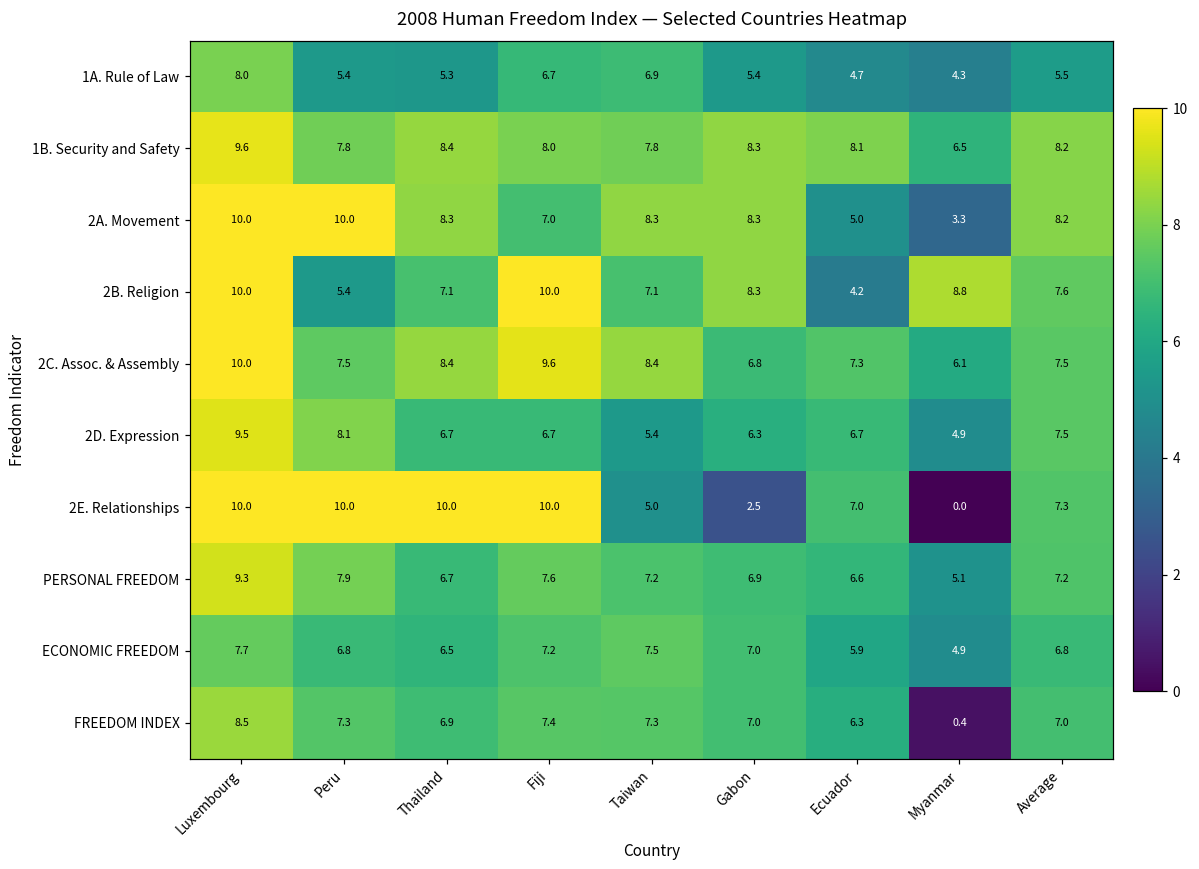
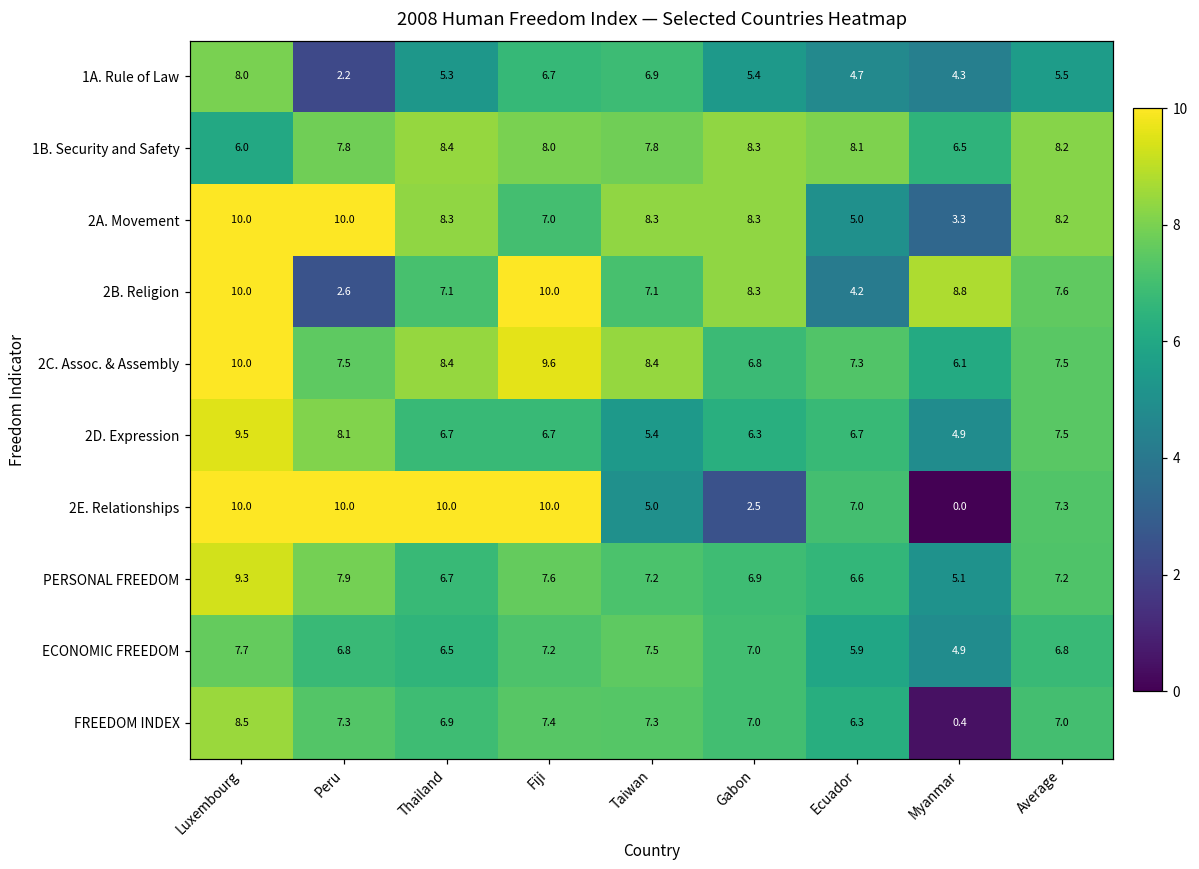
  {
    "1A. Rule of Law": {
      "Luxembourg": 8.0,
-     "Peru": 5.4,
+     "Peru": 2.2,
      "Thailand": 5.3,
      "Fiji": 6.7,
      "Taiwan": 6.9,
      "Gabon": 5.4,
      "Ecuador": 4.7,
      "Myanmar": 4.3,
      "Average": 5.5
    },
    "1B. Security and Safety": {
-     "Luxembourg": 9.6,
+     "Luxembourg": 6.0,
      "Peru": 7.8,
      "Thailand": 8.4,
      "Fiji": 8.0,
      "Taiwan": 7.8,
      "Gabon": 8.3,
      "Ecuador": 8.1,
      "Myanmar": 6.5,
      "Average": 8.2
    },
    "2A. Movement": {
      "Luxembourg": 10.0,
      "Peru": 10.0,
      "Thailand": 8.3,
      "Fiji": 7.0,
      "Taiwan": 8.3,
      "Gabon": 8.3,
      "Ecuador": 5.0,
      "Myanmar": 3.3,
      "Average": 8.2
    },
    "2B. Religion": {
      "Luxembourg": 10.0,
-     "Peru": 5.4,
+     "Peru": 2.6,
      "Thailand": 7.1,
      "Fiji": 10.0,
      "Taiwan": 7.1,
      "Gabon": 8.3,
      "Ecuador": 4.2,
      "Myanmar": 8.8,
      "Average": 7.6
    },
    "2C. Assoc. & Assembly": {
      "Luxembourg": 10.0,
      "Peru": 7.5,
      "Thailand": 8.4,
      "Fiji": 9.6,
      "Taiwan": 8.4,
      "Gabon": 6.8,
      "Ecuador": 7.3,
      "Myanmar": 6.1,
      "Average": 7.5
    },
    "2D. Expression": {
      "Luxembourg": 9.5,
      "Peru": 8.1,
      "Thailand": 6.7,
      "Fiji": 6.7,
      "Taiwan": 5.4,
      "Gabon": 6.3,
      "Ecuador": 6.7,
      "Myanmar": 4.9,
      "Average": 7.5
    },
    "2E. Relationships": {
      "Luxembourg": 10.0,
      "Peru": 10.0,
      "Thailand": 10.0,
      "Fiji": 10.0,
      "Taiwan": 5.0,
      "Gabon": 2.5,
      "Ecuador": 7.0,
      "Myanmar": 0.0,
      "Average": 7.3
    },
    "PERSONAL FREEDOM": {
      "Luxembourg": 9.3,
      "Peru": 7.9,
      "Thailand": 6.7,
      "Fiji": 7.6,
      "Taiwan": 7.2,
      "Gabon": 6.9,
      "Ecuador": 6.6,
      "Myanmar": 5.1,
      "Average": 7.2
    },
    "ECONOMIC FREEDOM": {
      "Luxembourg": 7.7,
      "Peru": 6.8,
      "Thailand": 6.5,
      "Fiji": 7.2,
      "Taiwan": 7.5,
      "Gabon": 7.0,
      "Ecuador": 5.9,
      "Myanmar": 4.9,
      "Average": 6.8
    },
    "FREEDOM INDEX": {
      "Luxembourg": 8.5,
      "Peru": 7.3,
      "Thailand": 6.9,
      "Fiji": 7.4,
      "Taiwan": 7.3,
      "Gabon": 7.0,
      "Ecuador": 6.3,
      "Myanmar": 0.4,
      "Average": 7.0
    }
  }
